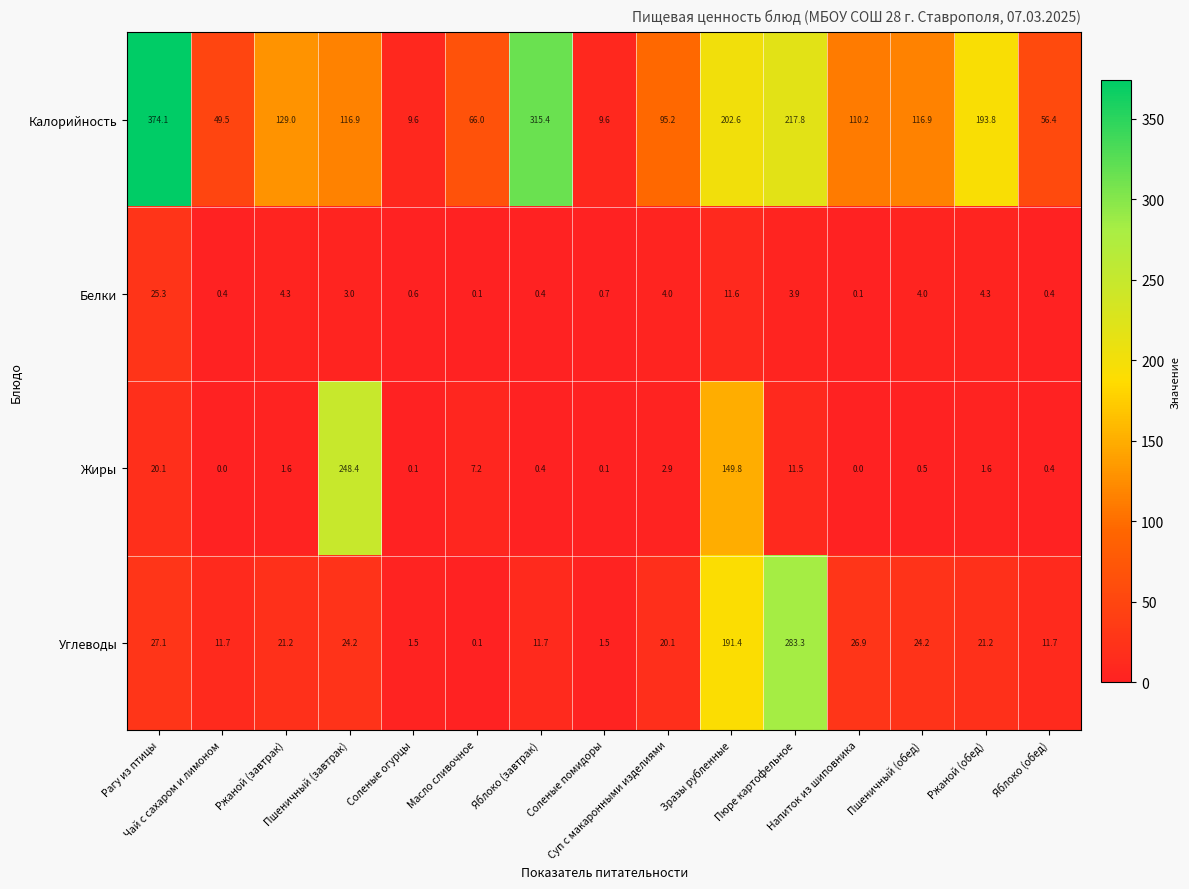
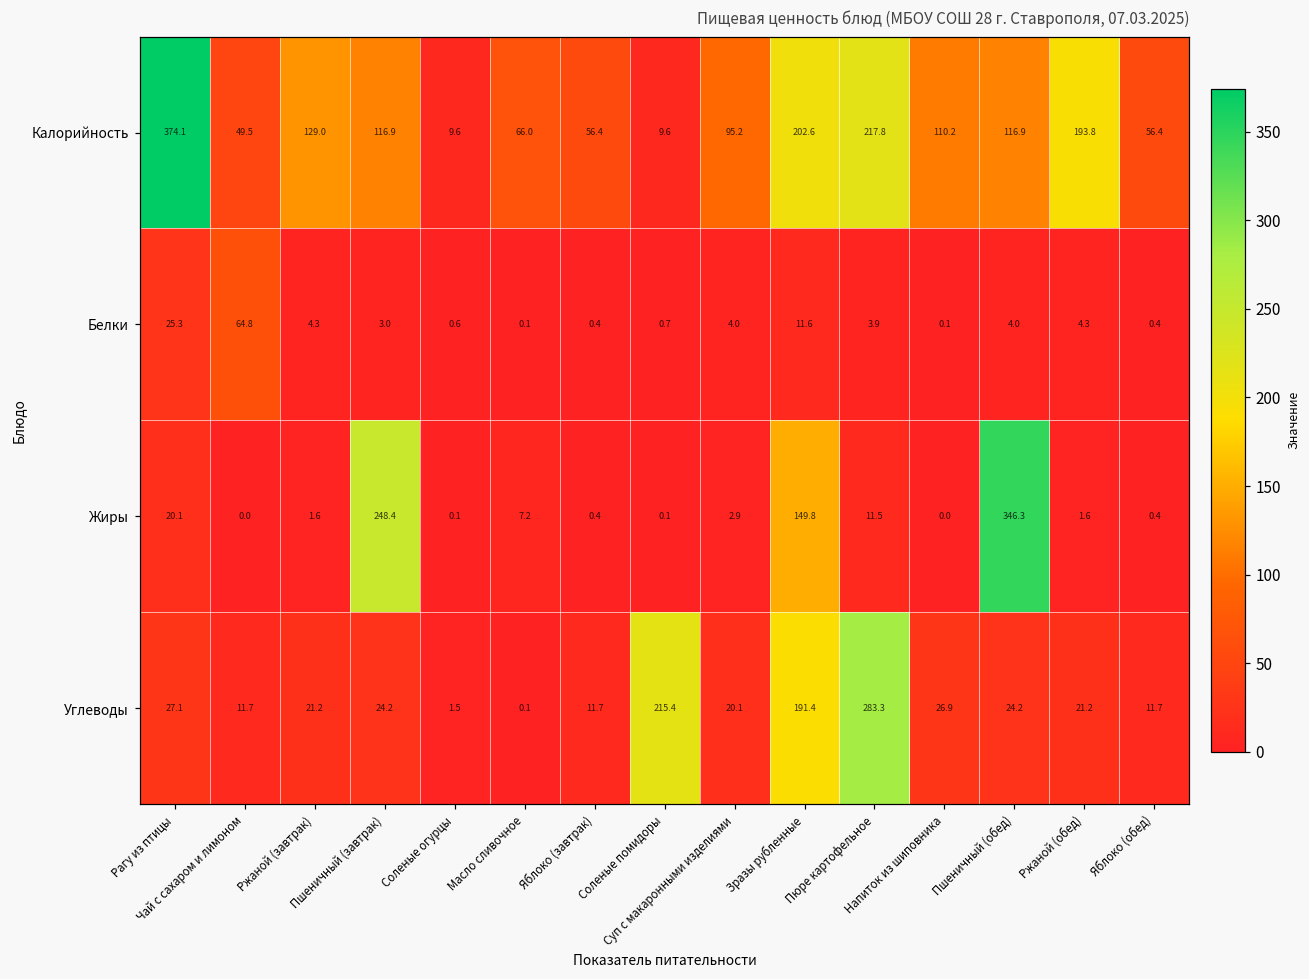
  {
    "Калорийность": {
      "Рагу из птицы": 374.1,
      "Чай с сахаром и лимоном": 49.5,
      "Ржаной (завтрак)": 129.0,
      "Пшеничный (завтрак)": 116.9,
      "Соленые огурцы": 9.6,
      "Масло сливочное": 66.0,
-     "Яблоко (завтрак)": 315.4,
+     "Яблоко (завтрак)": 56.4,
      "Соленые помидоры": 9.6,
      "Суп с макаронными изделиями": 95.2,
      "Зразы рубленные": 202.6,
      "Пюре картофельное": 217.8,
      "Напиток из шиповника": 110.2,
      "Пшеничный (обед)": 116.9,
      "Ржаной (обед)": 193.8,
      "Яблоко (обед)": 56.4
    },
    "Белки": {
      "Рагу из птицы": 25.3,
-     "Чай с сахаром и лимоном": 0.4,
+     "Чай с сахаром и лимоном": 64.8,
      "Ржаной (завтрак)": 4.3,
      "Пшеничный (завтрак)": 3.0,
      "Соленые огурцы": 0.6,
      "Масло сливочное": 0.1,
      "Яблоко (завтрак)": 0.4,
      "Соленые помидоры": 0.7,
      "Суп с макаронными изделиями": 4.0,
      "Зразы рубленные": 11.6,
      "Пюре картофельное": 3.9,
      "Напиток из шиповника": 0.1,
      "Пшеничный (обед)": 4.0,
      "Ржаной (обед)": 4.3,
      "Яблоко (обед)": 0.4
    },
    "Жиры": {
      "Рагу из птицы": 20.1,
      "Чай с сахаром и лимоном": 0.0,
      "Ржаной (завтрак)": 1.6,
      "Пшеничный (завтрак)": 248.4,
      "Соленые огурцы": 0.1,
      "Масло сливочное": 7.2,
      "Яблоко (завтрак)": 0.4,
      "Соленые помидоры": 0.1,
      "Суп с макаронными изделиями": 2.9,
      "Зразы рубленные": 149.8,
      "Пюре картофельное": 11.5,
      "Напиток из шиповника": 0.0,
-     "Пшеничный (обед)": 0.5,
+     "Пшеничный (обед)": 346.3,
      "Ржаной (обед)": 1.6,
      "Яблоко (обед)": 0.4
    },
    "Углеводы": {
      "Рагу из птицы": 27.1,
      "Чай с сахаром и лимоном": 11.7,
      "Ржаной (завтрак)": 21.2,
      "Пшеничный (завтрак)": 24.2,
      "Соленые огурцы": 1.5,
      "Масло сливочное": 0.1,
      "Яблоко (завтрак)": 11.7,
-     "Соленые помидоры": 1.5,
+     "Соленые помидоры": 215.4,
      "Суп с макаронными изделиями": 20.1,
      "Зразы рубленные": 191.4,
      "Пюре картофельное": 283.3,
      "Напиток из шиповника": 26.9,
      "Пшеничный (обед)": 24.2,
      "Ржаной (обед)": 21.2,
      "Яблоко (обед)": 11.7
    }
  }
